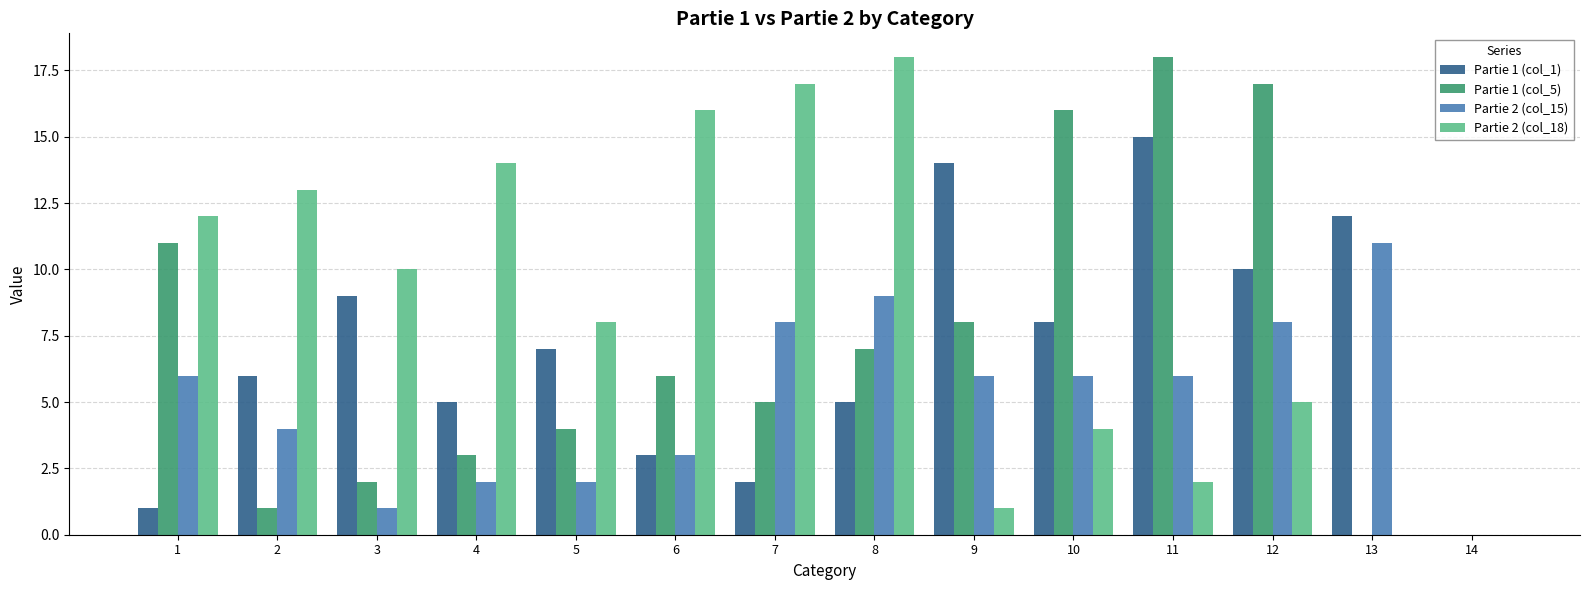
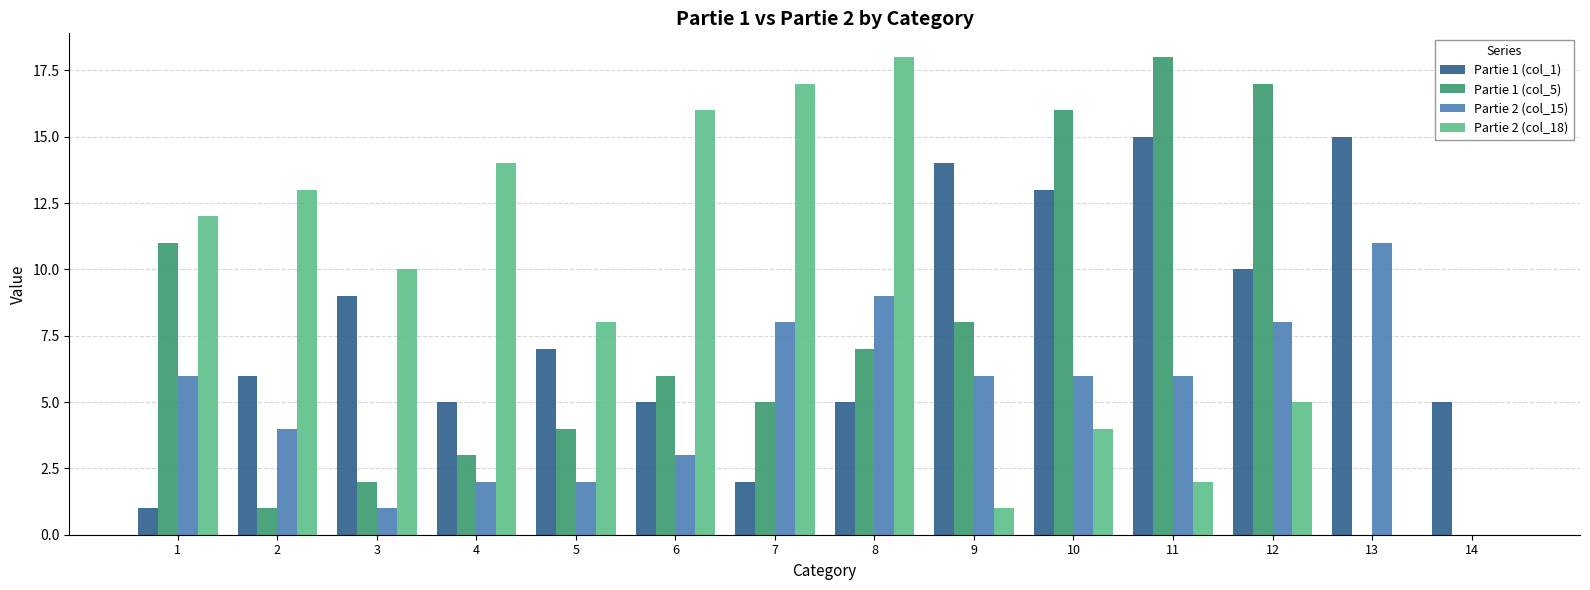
  {
    "Partie 1 (col_1)": {
      "1": 1,
      "2": 6,
      "3": 9,
      "4": 5,
      "5": 7,
-     "6": 3,
+     "6": 5,
      "7": 2,
      "8": 5,
      "9": 14,
-     "10": 8,
+     "10": 13,
      "11": 15,
      "12": 10,
-     "13": 12,
-     "14": 0
+     "13": 15,
+     "14": 5
    },
    "Partie 2 (col_15)": {
      "1": 6,
      "2": 4,
      "3": 1,
      "4": 2,
      "5": 2,
      "6": 3,
      "7": 8,
      "8": 9,
      "9": 6,
      "10": 6,
      "11": 6,
      "12": 8,
      "13": 11,
      "14": 0
    }
  }
